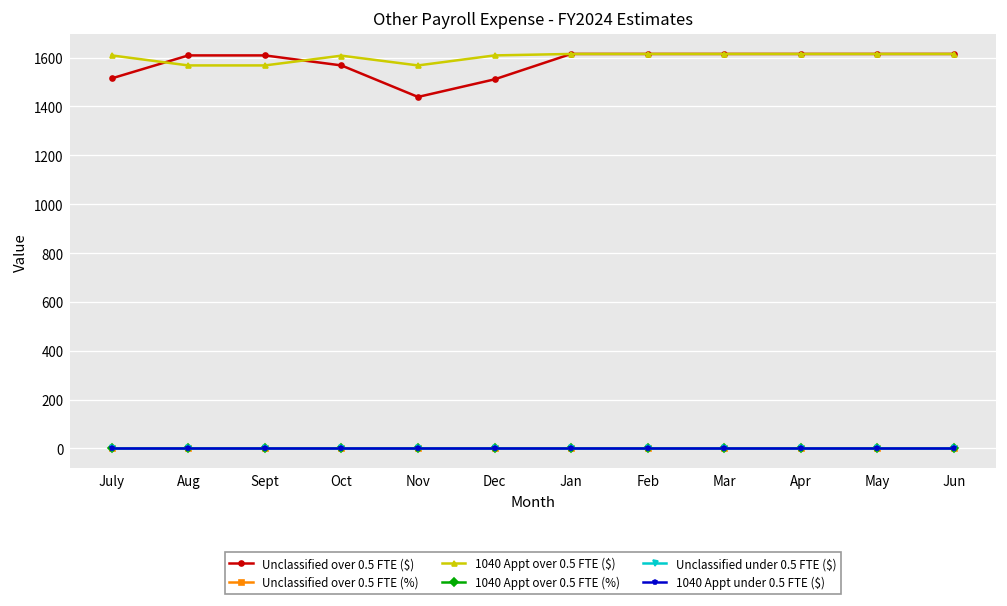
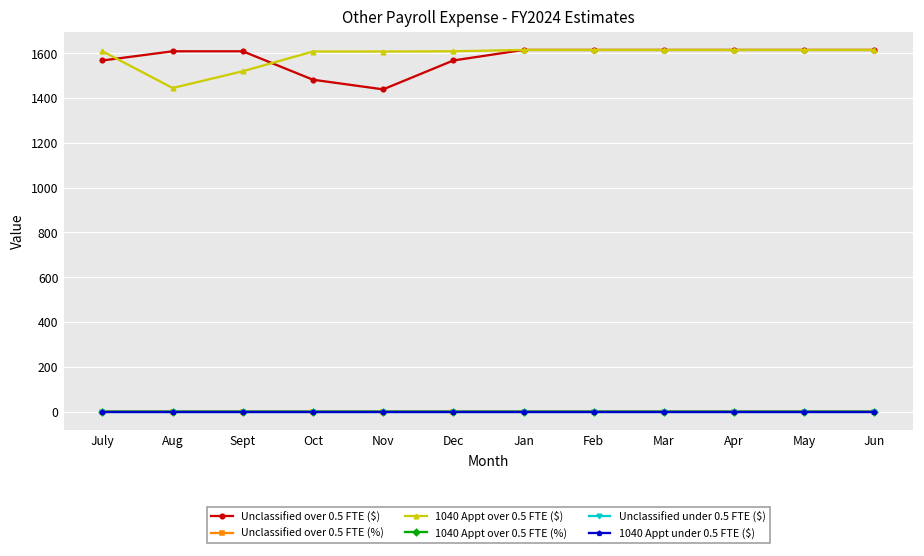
  {
    "Unclassified over 0.5 FTE ($)": {
-     "July": 1520,
+     "July": 1570,
      "Aug": 1610,
      "Sept": 1610,
-     "Oct": 1570,
+     "Oct": 1480,
      "Nov": 1440,
-     "Dec": 1510
+     "Dec": 1570
    },
    "1040 Appt over 0.5 FTE ($)": {
      "July": 1610,
-     "Aug": 1570,
-     "Sept": 1570,
+     "Aug": 1450,
+     "Sept": 1520,
      "Oct": 1610,
-     "Nov": 1570,
+     "Nov": 1610,
      "Dec": 1610
    }
  }
